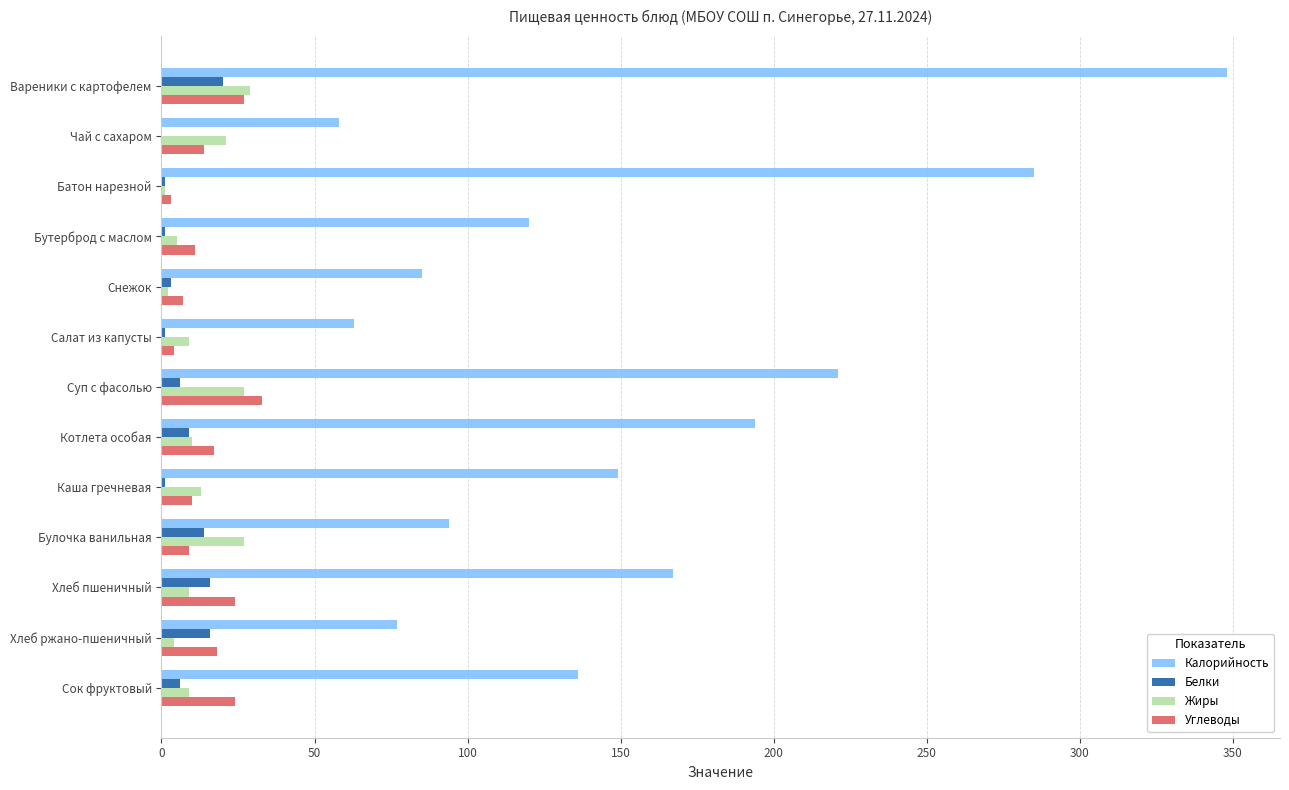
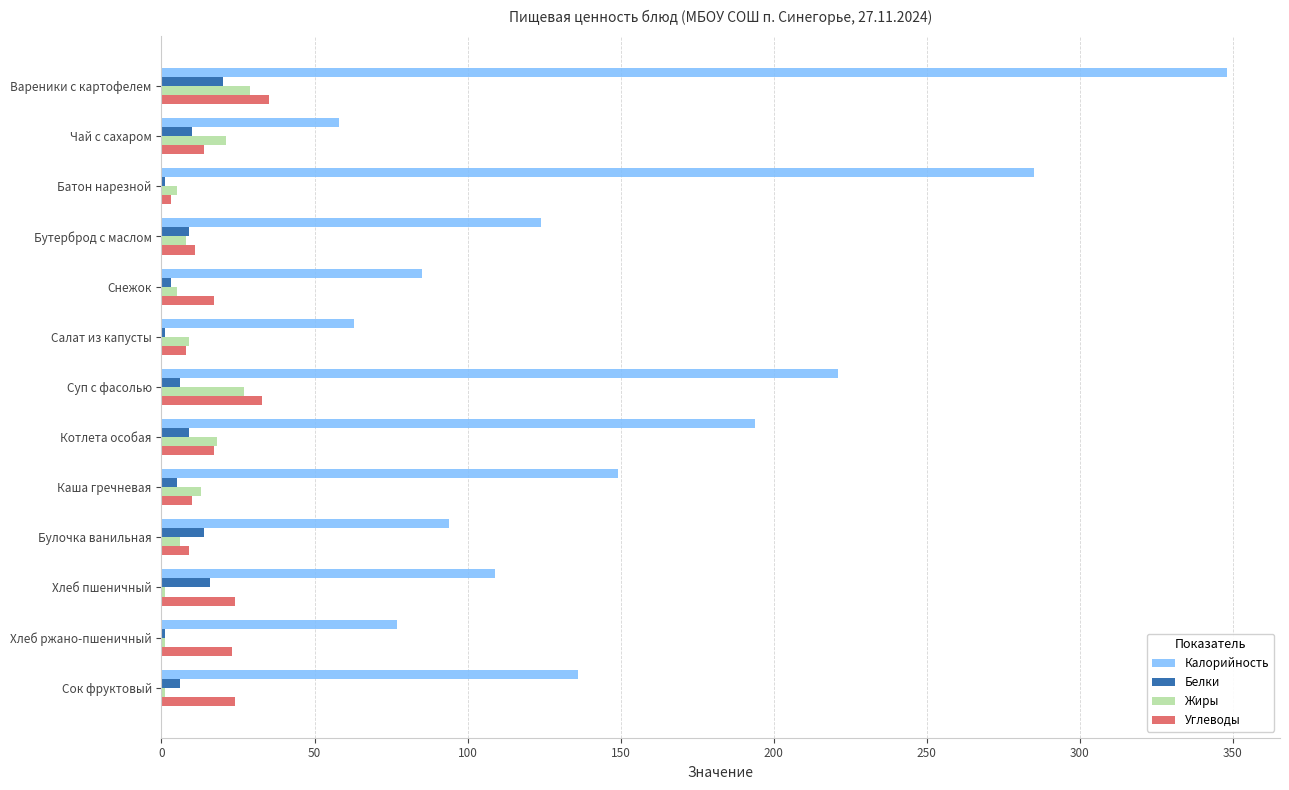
  {
    "Калорийность": {
      "Вареники с картофелем": 348,
      "Чай с сахаром": 58,
      "Батон нарезной": 285,
-     "Бутерброд с маслом": 120,
+     "Бутерброд с маслом": 124,
      "Снежок": 85,
      "Салат из капусты": 63,
      "Суп с фасолью": 221,
      "Котлета особая": 194,
      "Каша гречневая": 149,
      "Булочка ванильная": 94,
-     "Хлеб пшеничный": 167,
+     "Хлеб пшеничный": 109,
      "Хлеб ржано-пшеничный": 77,
      "Сок фруктовый": 136
    },
    "Белки": {
      "Вареники с картофелем": 20,
-     "Чай с сахаром": 0,
+     "Чай с сахаром": 10,
      "Батон нарезной": 1,
-     "Бутерброд с маслом": 1,
+     "Бутерброд с маслом": 9,
      "Снежок": 3,
      "Салат из капусты": 1,
      "Суп с фасолью": 6,
      "Котлета особая": 9,
-     "Каша гречневая": 1,
+     "Каша гречневая": 5,
      "Булочка ванильная": 14,
      "Хлеб пшеничный": 16,
-     "Хлеб ржано-пшеничный": 16,
+     "Хлеб ржано-пшеничный": 1,
      "Сок фруктовый": 6
    },
    "Жиры": {
      "Вареники с картофелем": 29,
      "Чай с сахаром": 21,
-     "Батон нарезной": 1,
-     "Бутерброд с маслом": 5,
-     "Снежок": 2,
+     "Батон нарезной": 5,
+     "Бутерброд с маслом": 8,
+     "Снежок": 5,
      "Салат из капусты": 9,
      "Суп с фасолью": 27,
-     "Котлета особая": 10,
+     "Котлета особая": 18,
      "Каша гречневая": 13,
-     "Булочка ванильная": 27,
-     "Хлеб пшеничный": 9,
-     "Хлеб ржано-пшеничный": 4,
-     "Сок фруктовый": 9
+     "Булочка ванильная": 6,
+     "Хлеб пшеничный": 1,
+     "Хлеб ржано-пшеничный": 1,
+     "Сок фруктовый": 1
    },
    "Углеводы": {
-     "Вареники с картофелем": 27,
+     "Вареники с картофелем": 35,
      "Чай с сахаром": 14,
      "Батон нарезной": 3,
      "Бутерброд с маслом": 11,
-     "Снежок": 7,
-     "Салат из капусты": 4,
+     "Снежок": 17,
+     "Салат из капусты": 8,
      "Суп с фасолью": 33,
      "Котлета особая": 17,
      "Каша гречневая": 10,
      "Булочка ванильная": 9,
      "Хлеб пшеничный": 24,
-     "Хлеб ржано-пшеничный": 18,
+     "Хлеб ржано-пшеничный": 23,
      "Сок фруктовый": 24
    }
  }
